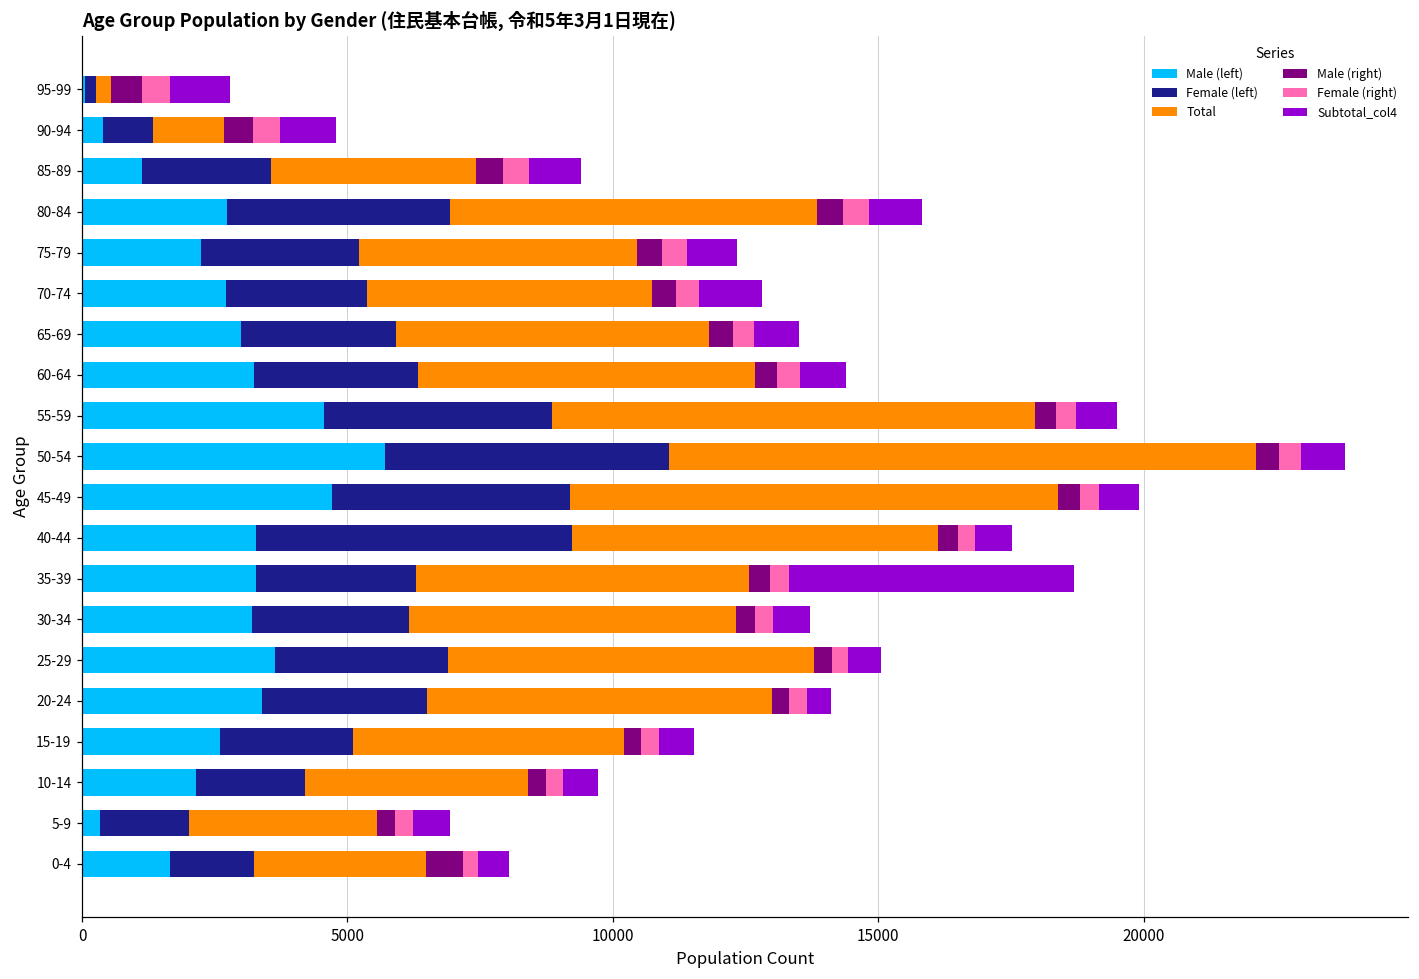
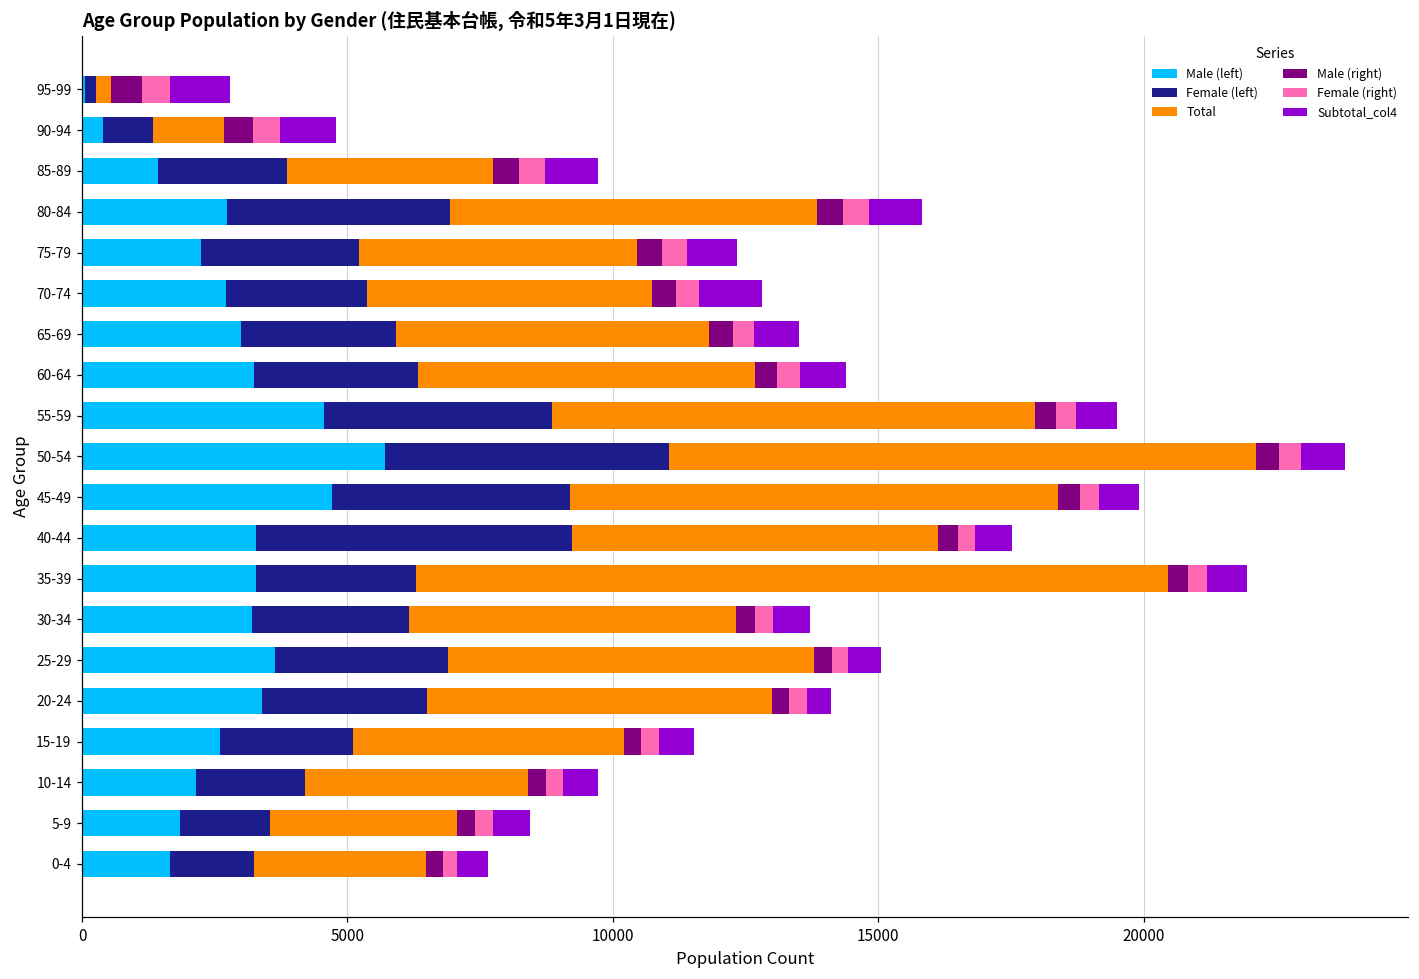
  {
    "Male (left)": {
      "95-99": 100,
      "90-94": 400,
-     "85-89": 1100,
+     "85-89": 1400,
      "80-84": 2700,
      "75-79": 2200,
      "70-74": 2700,
      "65-69": 3000,
      "60-64": 3200,
      "55-59": 4600,
      "50-54": 5700,
      "45-49": 4700,
      "40-44": 3300,
      "35-39": 3300,
      "30-34": 3200,
      "25-29": 3600,
      "20-24": 3400,
      "15-19": 2600,
      "10-14": 2100,
-     "5-9": 300,
+     "5-9": 1900,
      "0-4": 1600
    },
    "Female (left)": {
      "95-99": 200,
      "90-94": 900,
      "85-89": 2400,
      "80-84": 4200,
      "75-79": 3000,
      "70-74": 2700,
      "65-69": 2900,
      "60-64": 3100,
      "55-59": 4300,
      "50-54": 5400,
      "45-49": 4500,
      "40-44": 6000,
      "35-39": 3000,
      "30-34": 3000,
      "25-29": 3300,
      "20-24": 3100,
      "15-19": 2500,
      "10-14": 2100,
      "5-9": 1700,
      "0-4": 1600
    },
    "Total": {
      "95-99": 300,
      "90-94": 1300,
      "85-89": 3900,
      "80-84": 6900,
      "75-79": 5200,
      "70-74": 5400,
      "65-69": 5900,
      "60-64": 6300,
      "55-59": 9100,
      "50-54": 11100,
      "45-49": 9200,
      "40-44": 6900,
-     "35-39": 6300,
+     "35-39": 14200,
      "30-34": 6200,
      "25-29": 6900,
      "20-24": 6500,
      "15-19": 5100,
      "10-14": 4200,
      "5-9": 3500,
      "0-4": 3200
    },
    "Male (right)": {
      "95-99": 600,
      "90-94": 500,
      "85-89": 500,
      "80-84": 500,
      "75-79": 500,
      "70-74": 500,
      "65-69": 400,
      "60-64": 400,
      "55-59": 400,
      "50-54": 400,
      "45-49": 400,
      "40-44": 400,
      "35-39": 400,
      "30-34": 400,
      "25-29": 300,
      "20-24": 300,
      "15-19": 300,
      "10-14": 300,
      "5-9": 300,
-     "0-4": 700
+     "0-4": 300
    },
    "Female (right)": {
      "95-99": 500,
      "90-94": 500,
      "85-89": 500,
      "80-84": 500,
      "75-79": 500,
      "70-74": 400,
      "65-69": 400,
      "60-64": 400,
      "55-59": 400,
      "50-54": 400,
      "45-49": 400,
      "40-44": 300,
      "35-39": 400,
      "30-34": 300,
      "25-29": 300,
      "20-24": 300,
      "15-19": 300,
      "10-14": 300,
      "5-9": 300,
      "0-4": 300
    },
    "Subtotal_col4": {
      "95-99": 1100,
      "90-94": 1100,
      "85-89": 1000,
      "80-84": 1000,
      "75-79": 900,
      "70-74": 1200,
      "65-69": 800,
      "60-64": 900,
      "55-59": 800,
      "50-54": 800,
      "45-49": 800,
      "40-44": 700,
-     "35-39": 5400,
+     "35-39": 700,
      "30-34": 700,
      "25-29": 600,
      "20-24": 500,
      "15-19": 700,
      "10-14": 700,
      "5-9": 700,
      "0-4": 600
    }
  }
